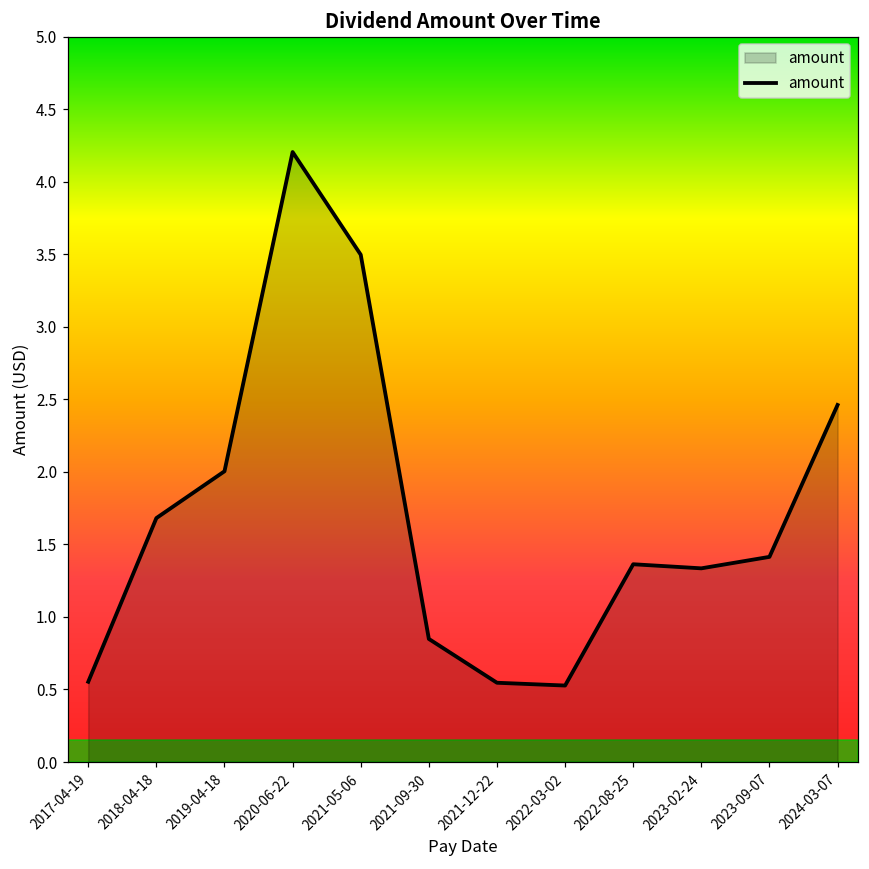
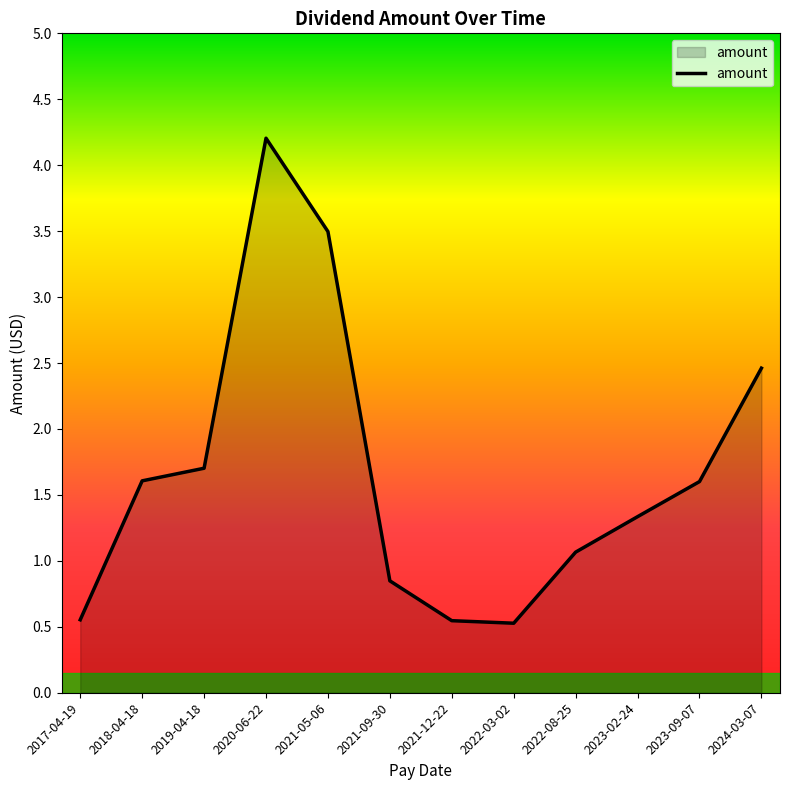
  {
    "2017-04-19": 0.55,
-   "2018-04-18": 1.68,
-   "2019-04-18": 2.00,
+   "2018-04-18": 1.61,
+   "2019-04-18": 1.70,
    "2020-06-22": 4.20,
    "2021-05-06": 3.50,
    "2021-09-30": 0.85,
    "2021-12-22": 0.55,
    "2022-03-02": 0.53,
-   "2022-08-25": 1.36,
+   "2022-08-25": 1.07,
    "2023-02-24": 1.34,
-   "2023-09-07": 1.41,
+   "2023-09-07": 1.60,
    "2024-03-07": 2.46
  }
